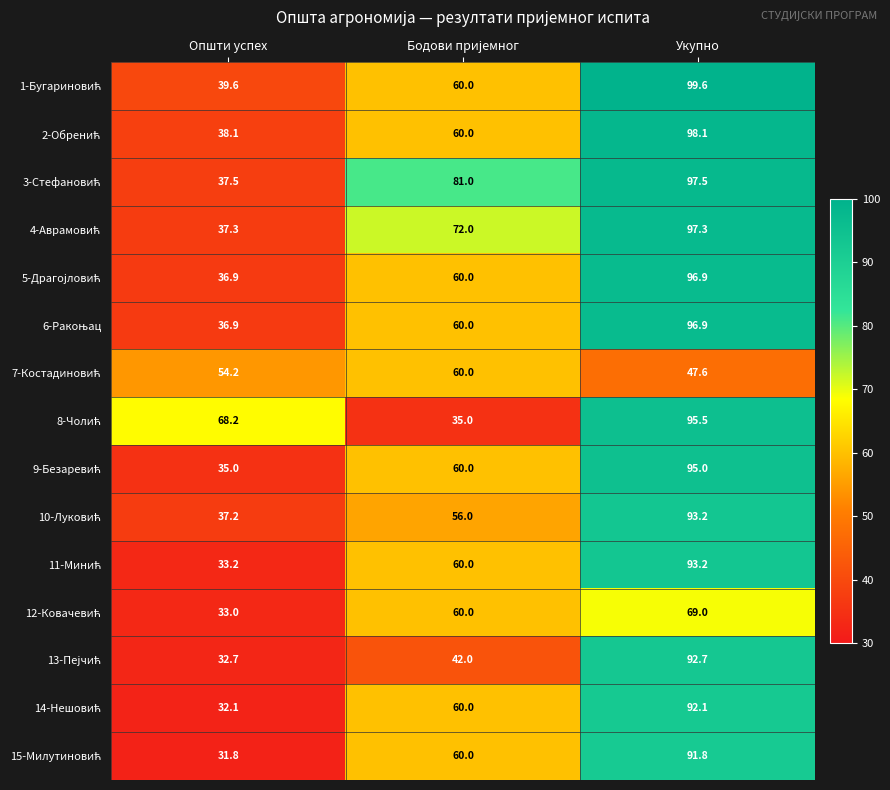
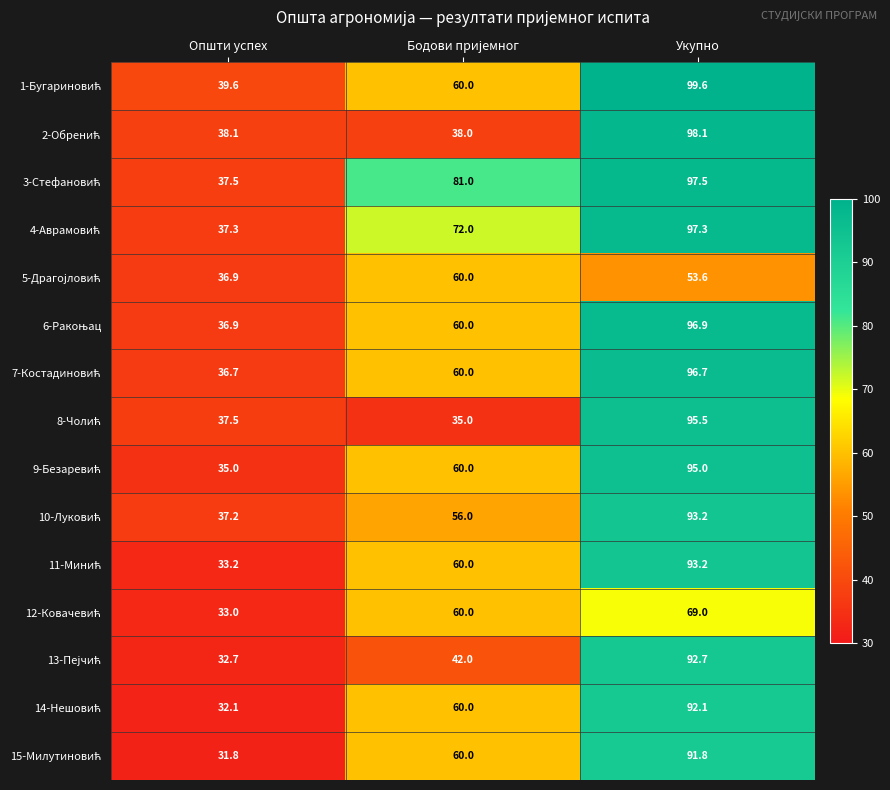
  {
    "1-Бугариновић": {
      "Општи успех": 39.6,
      "Бодови пријемног": 60.0,
      "Укупно": 99.6
    },
    "2-Обренић": {
      "Општи успех": 38.1,
-     "Бодови пријемног": 60.0,
+     "Бодови пријемног": 38.0,
      "Укупно": 98.1
    },
    "3-Стефановић": {
      "Општи успех": 37.5,
      "Бодови пријемног": 81.0,
      "Укупно": 97.5
    },
    "4-Аврамовић": {
      "Општи успех": 37.3,
      "Бодови пријемног": 72.0,
      "Укупно": 97.3
    },
    "5-Драгојловић": {
      "Општи успех": 36.9,
      "Бодови пријемног": 60.0,
-     "Укупно": 96.9
+     "Укупно": 53.6
    },
    "6-Ракоњац": {
      "Општи успех": 36.9,
      "Бодови пријемног": 60.0,
      "Укупно": 96.9
    },
    "7-Костадиновић": {
-     "Општи успех": 54.2,
+     "Општи успех": 36.7,
      "Бодови пријемног": 60.0,
-     "Укупно": 47.6
+     "Укупно": 96.7
    },
    "8-Чолић": {
-     "Општи успех": 68.2,
+     "Општи успех": 37.5,
      "Бодови пријемног": 35.0,
      "Укупно": 95.5
    },
    "9-Безаревић": {
      "Општи успех": 35.0,
      "Бодови пријемног": 60.0,
      "Укупно": 95.0
    },
    "10-Луковић": {
      "Општи успех": 37.2,
      "Бодови пријемног": 56.0,
      "Укупно": 93.2
    },
    "11-Минић": {
      "Општи успех": 33.2,
      "Бодови пријемног": 60.0,
      "Укупно": 93.2
    },
    "12-Ковачевић": {
      "Општи успех": 33.0,
      "Бодови пријемног": 60.0,
      "Укупно": 69.0
    },
    "13-Пејчић": {
      "Општи успех": 32.7,
      "Бодови пријемног": 42.0,
      "Укупно": 92.7
    },
    "14-Нешовић": {
      "Општи успех": 32.1,
      "Бодови пријемног": 60.0,
      "Укупно": 92.1
    },
    "15-Милутиновић": {
      "Општи успех": 31.8,
      "Бодови пријемног": 60.0,
      "Укупно": 91.8
    }
  }
